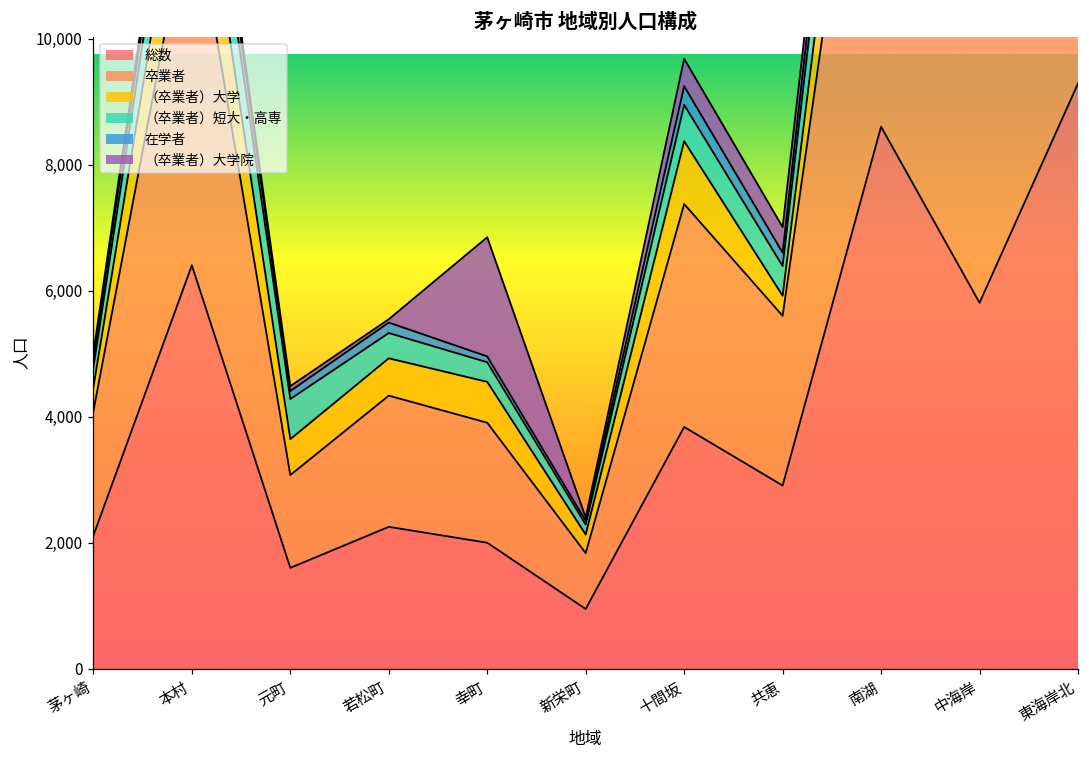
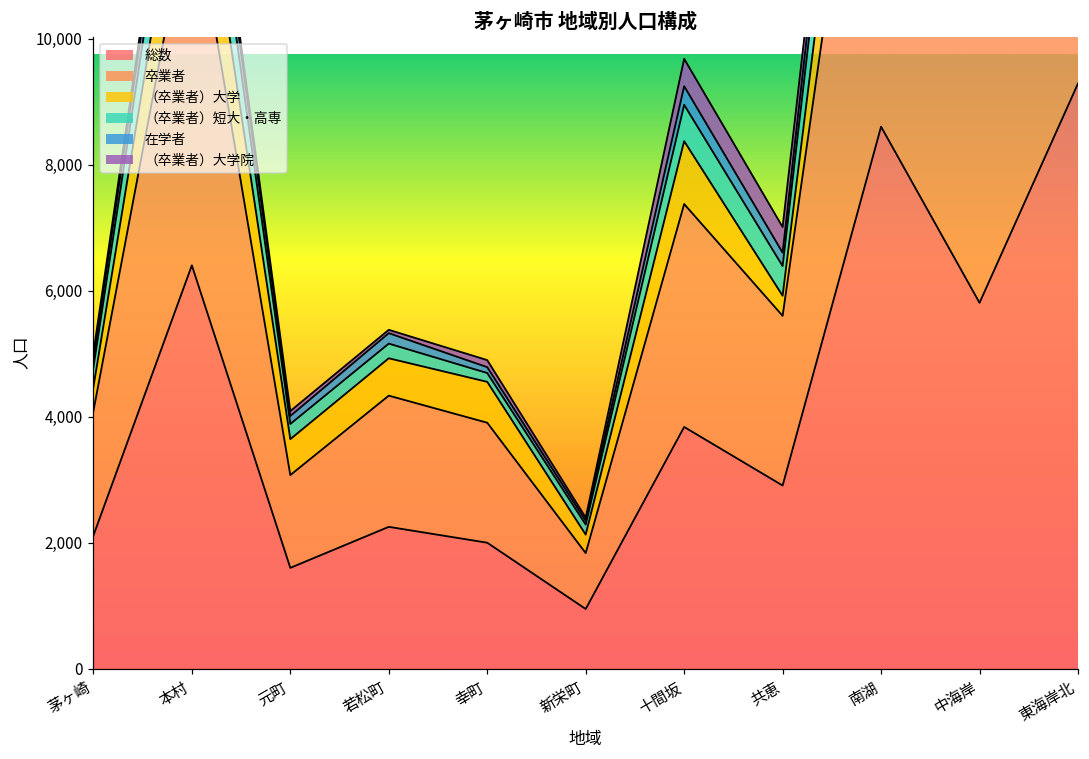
  {
    "（卒業者）大学": {
      "茅ヶ崎": "400",
      "元町": "600",
      "若松町": "600",
      "幸町": "600",
      "新栄町": "300",
      "十間坂": "1,000",
      "共恵": "300"
    },
    "（卒業者）短大・高専": {
      "茅ヶ崎": "300",
-     "元町": "600",
-     "若松町": "400",
-     "幸町": "300",
+     "元町": "200",
+     "若松町": "200",
+     "幸町": "100",
      "新栄町": "200",
      "十間坂": "600",
      "共恵": "500"
    },
    "在学者": {
      "茅ヶ崎": "100",
      "元町": "100",
      "若松町": "200",
      "幸町": "100",
      "新栄町": "100",
      "十間坂": "300",
      "共恵": "200"
    },
    "（卒業者）大学院": {
      "茅ヶ崎": "100",
      "元町": "100",
      "若松町": "100",
-     "幸町": "1,900",
+     "幸町": "100",
      "新栄町": "100",
      "十間坂": "400",
      "共恵": "400"
    }
  }
